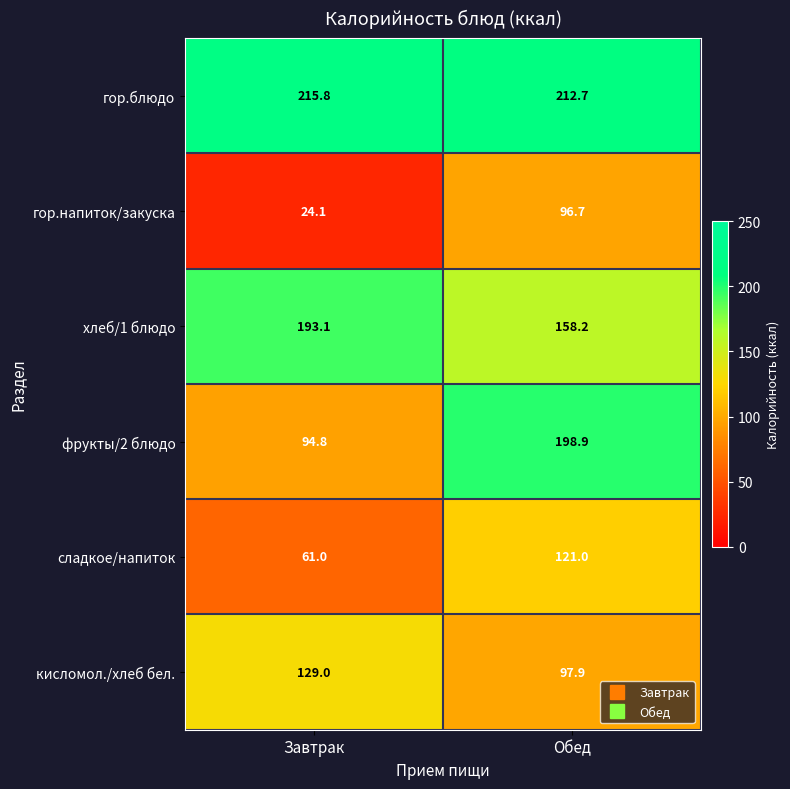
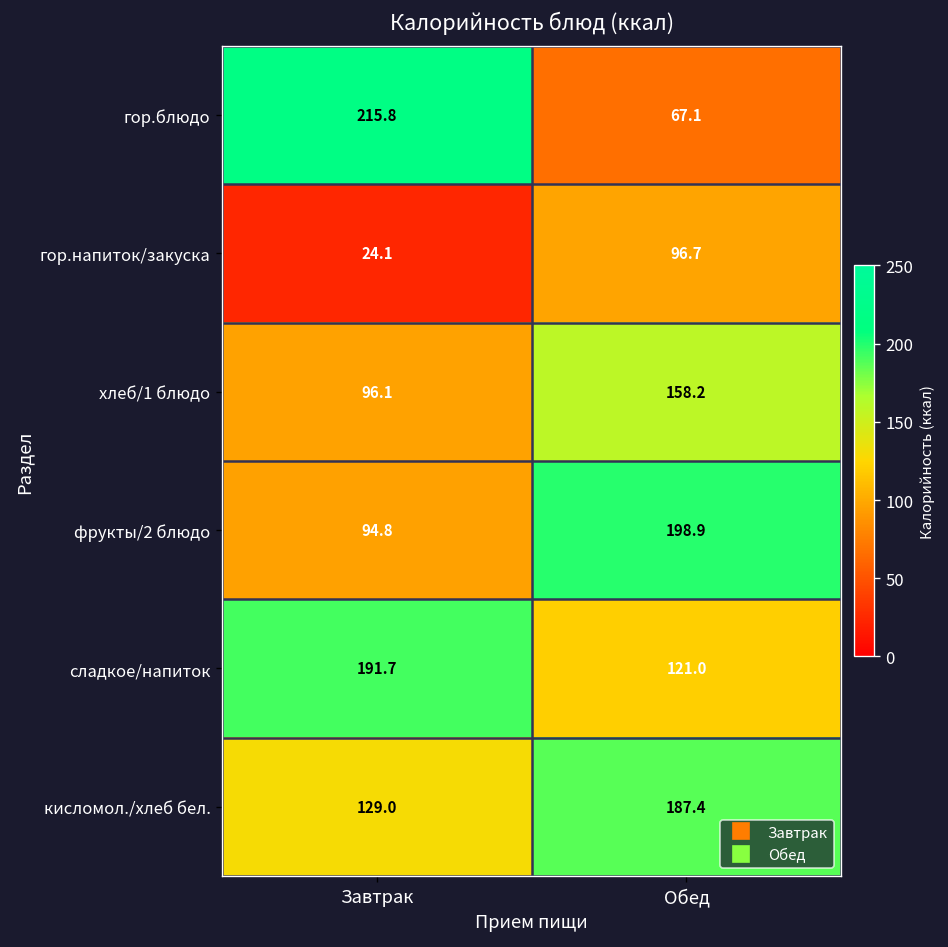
  {
    "гор.блюдо": {
      "Завтрак": 215.8,
-     "Обед": 212.7
+     "Обед": 67.1
    },
    "гор.напиток/закуска": {
      "Завтрак": 24.1,
      "Обед": 96.7
    },
    "хлеб/1 блюдо": {
-     "Завтрак": 193.1,
+     "Завтрак": 96.1,
      "Обед": 158.2
    },
    "фрукты/2 блюдо": {
      "Завтрак": 94.8,
      "Обед": 198.9
    },
    "сладкое/напиток": {
-     "Завтрак": 61.0,
+     "Завтрак": 191.7,
      "Обед": 121.0
    },
    "кисломол./хлеб бел.": {
      "Завтрак": 129.0,
-     "Обед": 97.9
+     "Обед": 187.4
    }
  }
